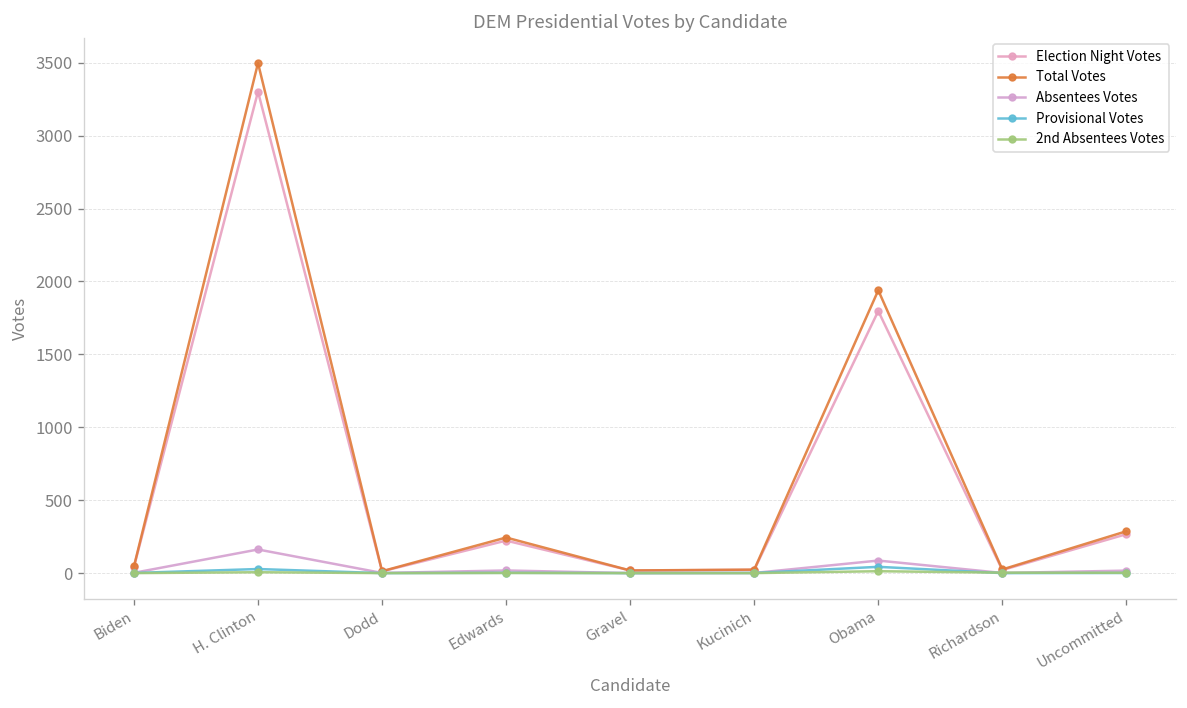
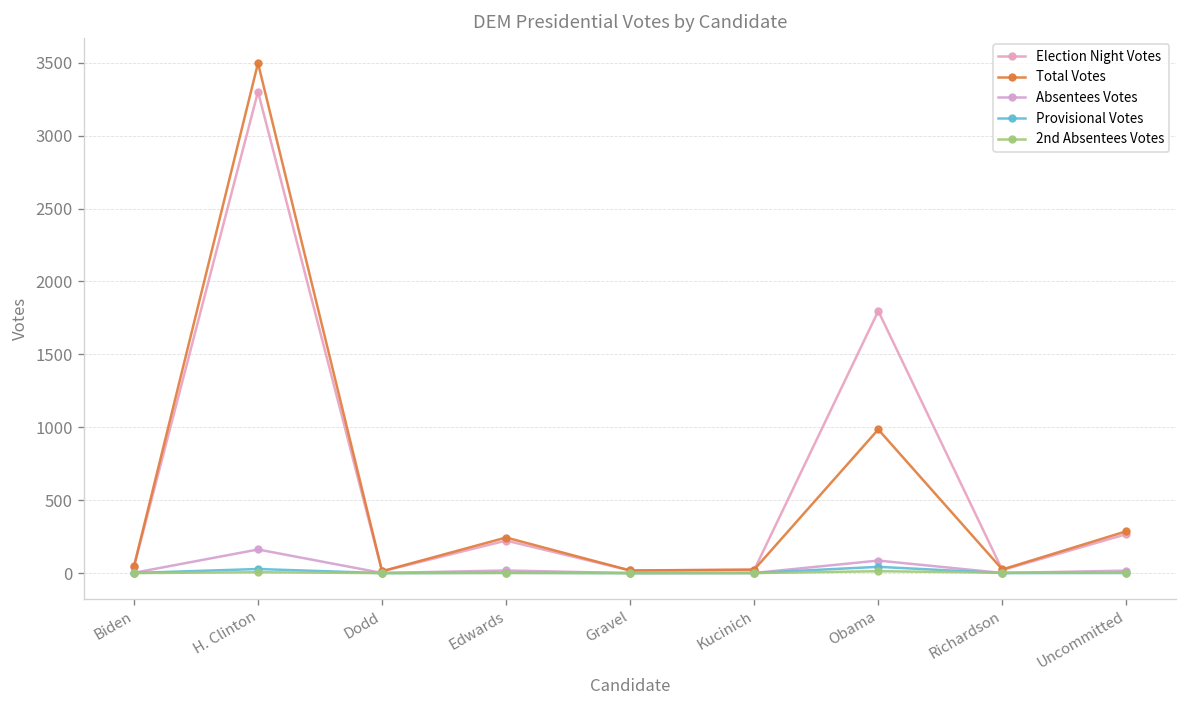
  {
    "Total Votes": {
      "H. Clinton": 3500,
      "Edwards": 240,
-     "Obama": 1940
+     "Obama": 990
    },
    "Provisional Votes": {
      "H. Clinton": 30,
      "Obama": 40
    },
    "2nd Absentees Votes": {
      "H. Clinton": 10,
      "Obama": 10
    }
  }
